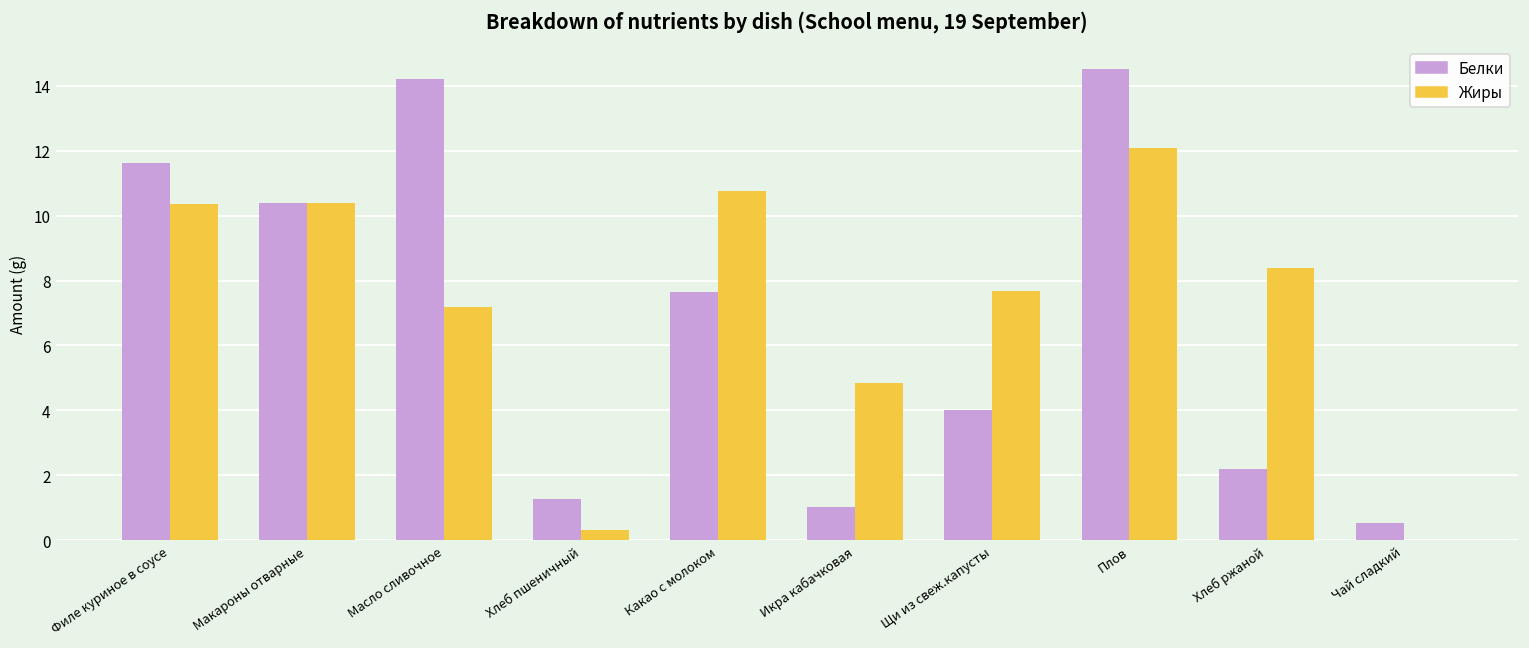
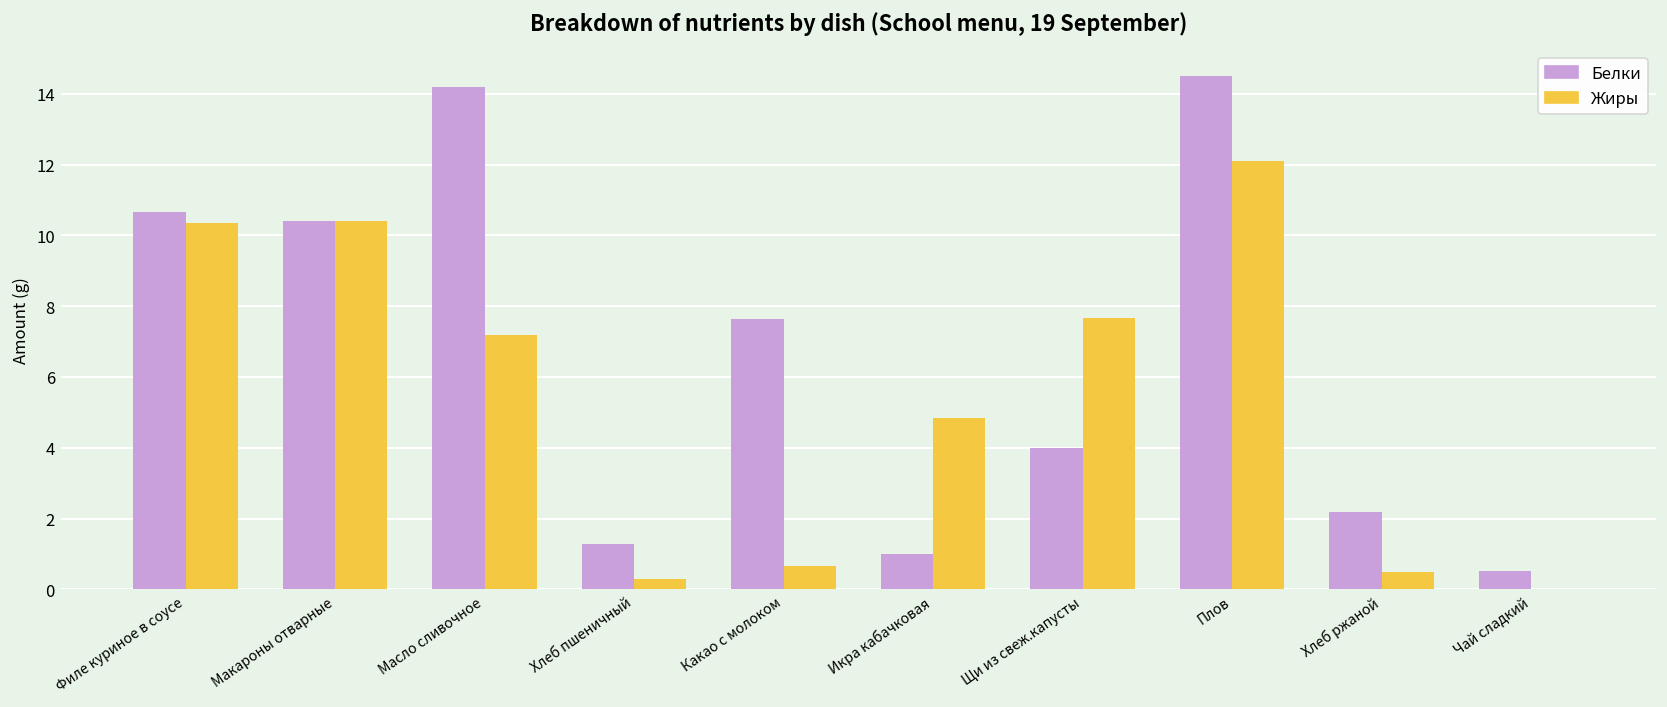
  {
    "Белки": {
-     "Филе куриное в соусе": 11.6,
+     "Филе куриное в соусе": 10.7,
      "Макароны отварные": 10.4,
      "Масло сливочное": 14.2,
      "Хлеб пшеничный": 1.3,
      "Какао с молоком": 7.6,
      "Икра кабачковая": 1.0,
      "Щи из свеж.капусты": 4.0,
      "Плов": 14.5,
      "Хлеб ржаной": 2.2,
      "Чай сладкий": 0.5
    },
    "Жиры": {
      "Филе куриное в соусе": 10.4,
      "Макароны отварные": 10.4,
      "Масло сливочное": 7.2,
      "Хлеб пшеничный": 0.3,
-     "Какао с молоком": 10.8,
+     "Какао с молоком": 0.7,
      "Икра кабачковая": 4.9,
      "Щи из свеж.капусты": 7.7,
      "Плов": 12.1,
-     "Хлеб ржаной": 8.4,
+     "Хлеб ржаной": 0.5,
      "Чай сладкий": 0.0
    }
  }
